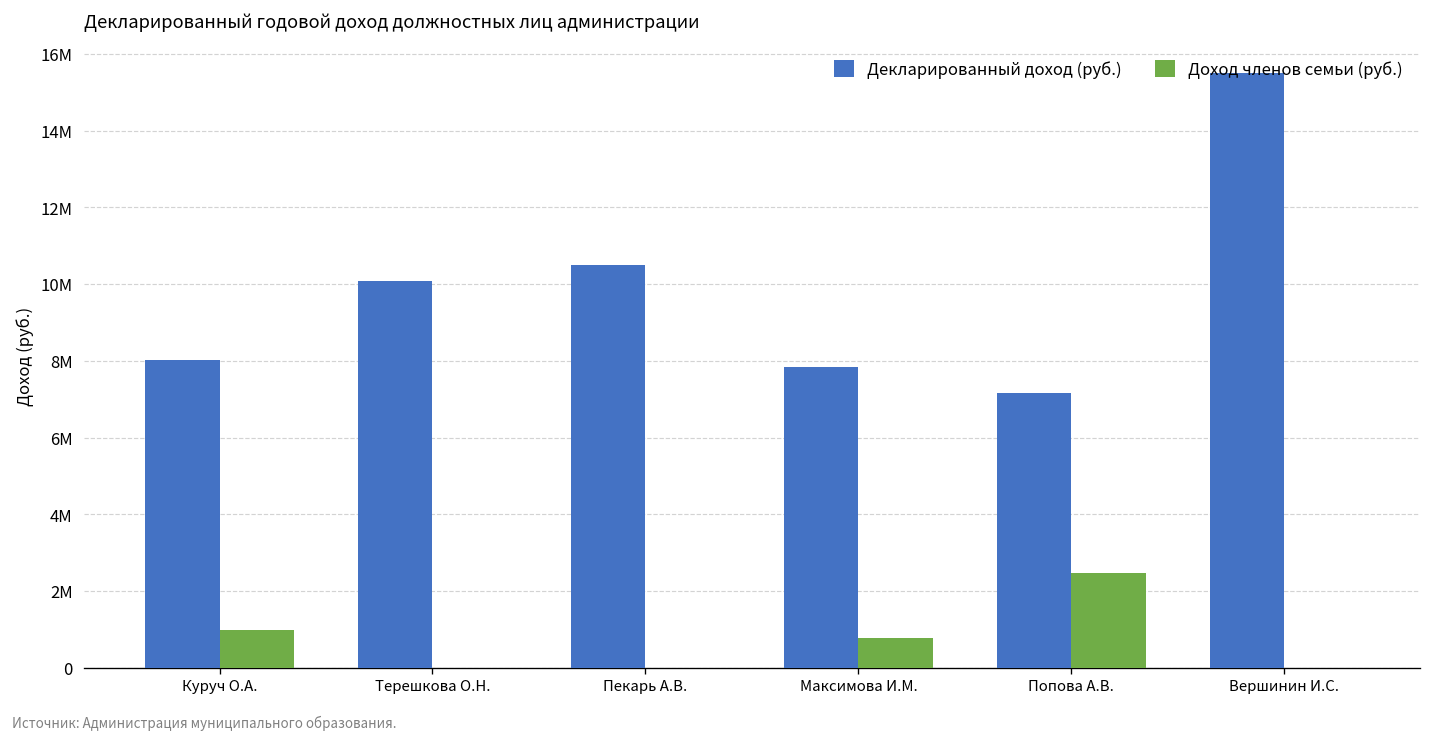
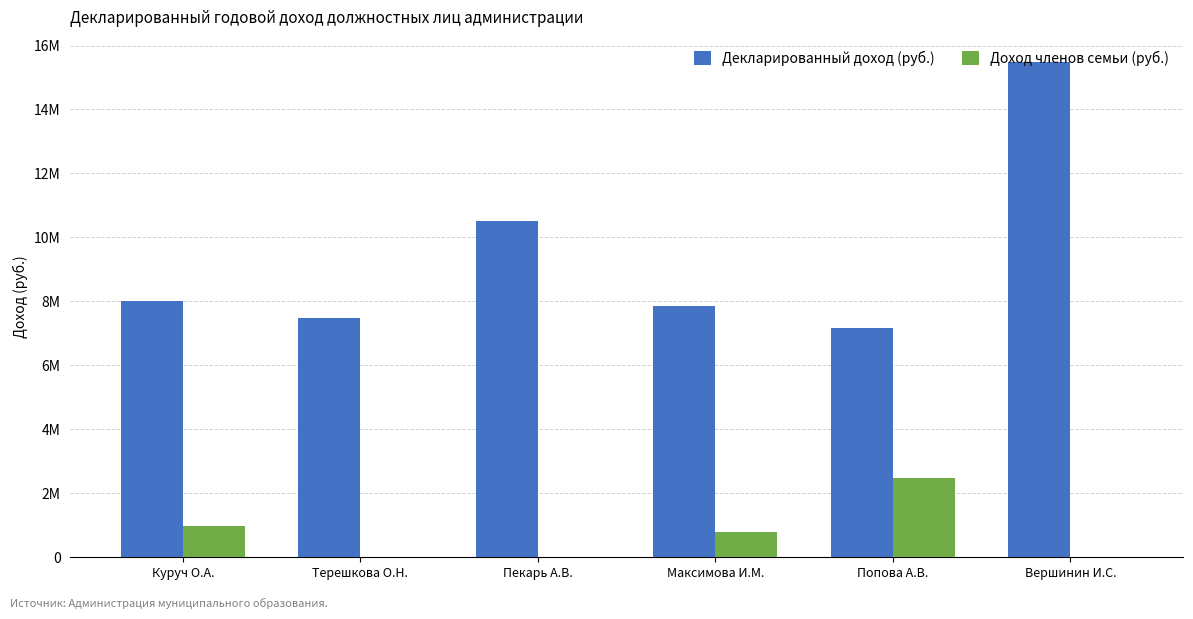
  {
    "Декларированный доход (руб.)": {
      "Куруч О.А.": 8000000,
-     "Терешкова О.Н.": 10100000,
+     "Терешкова О.Н.": 7500000,
      "Пекарь А.В.": 10500000,
      "Максимова И.М.": 7800000,
      "Попова А.В.": 7200000,
      "Вершинин И.С.": 15500000
    },
    "Доход членов семьи (руб.)": {
      "Куруч О.А.": 1000000,
      "Терешкова О.Н.": 0,
      "Пекарь А.В.": 0,
      "Максимова И.М.": 800000,
      "Попова А.В.": 2500000,
      "Вершинин И.С.": 0
    }
  }
